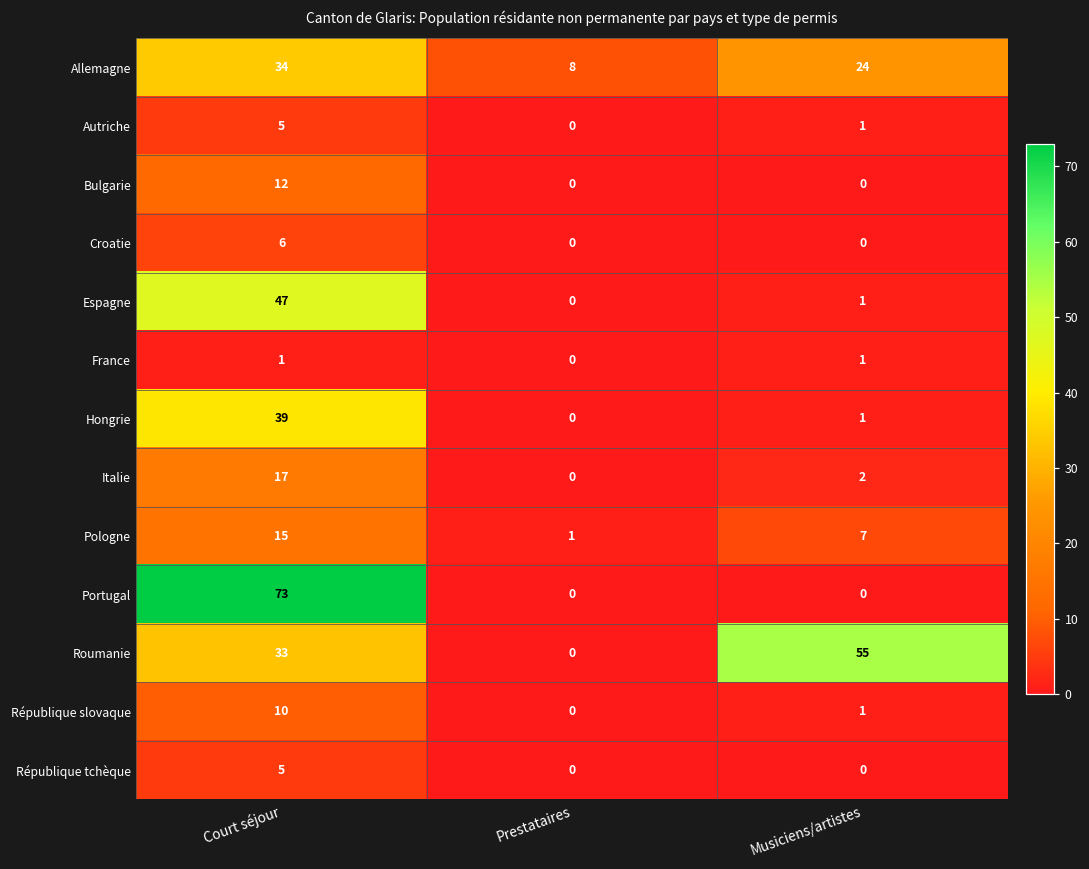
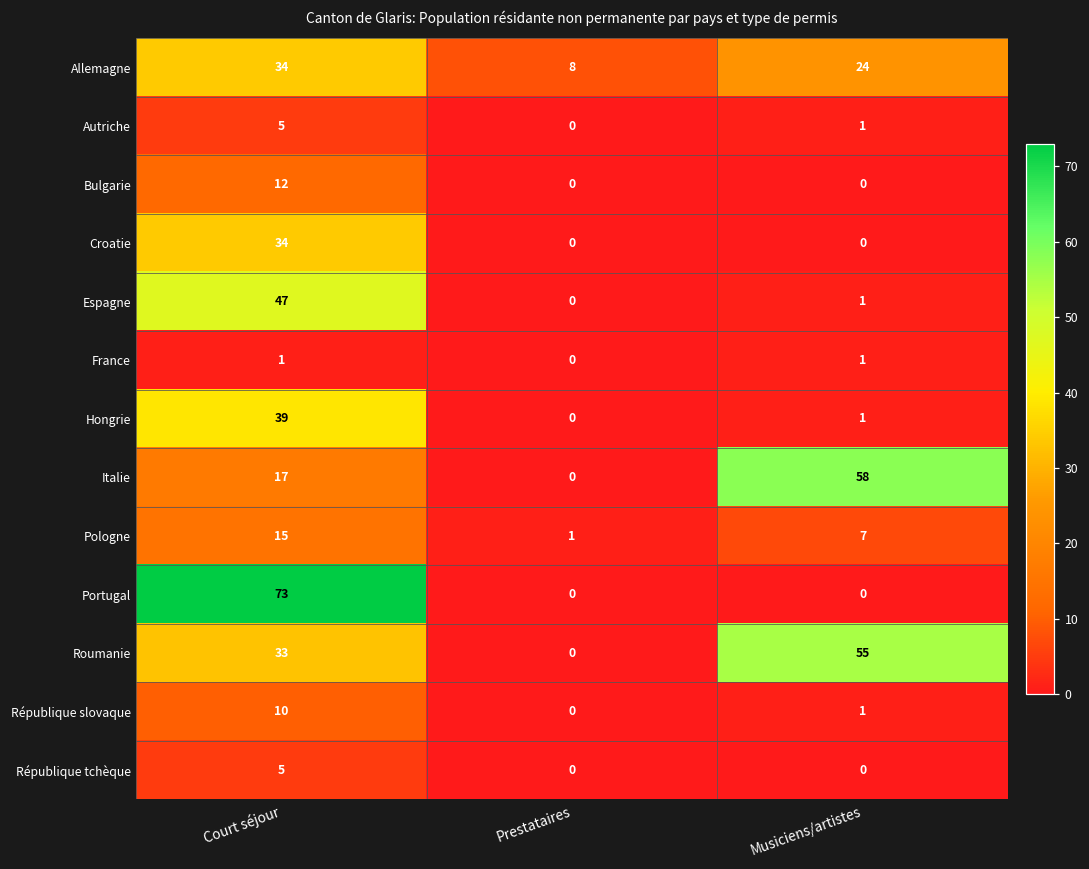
  {
    "Allemagne": {
      "Court séjour": 34,
      "Prestataires": 8,
      "Musiciens/artistes": 24
    },
    "Autriche": {
      "Court séjour": 5,
      "Prestataires": 0,
      "Musiciens/artistes": 1
    },
    "Bulgarie": {
      "Court séjour": 12,
      "Prestataires": 0,
      "Musiciens/artistes": 0
    },
    "Croatie": {
-     "Court séjour": 6,
+     "Court séjour": 34,
      "Prestataires": 0,
      "Musiciens/artistes": 0
    },
    "Espagne": {
      "Court séjour": 47,
      "Prestataires": 0,
      "Musiciens/artistes": 1
    },
    "France": {
      "Court séjour": 1,
      "Prestataires": 0,
      "Musiciens/artistes": 1
    },
    "Hongrie": {
      "Court séjour": 39,
      "Prestataires": 0,
      "Musiciens/artistes": 1
    },
    "Italie": {
      "Court séjour": 17,
      "Prestataires": 0,
-     "Musiciens/artistes": 2
+     "Musiciens/artistes": 58
    },
    "Pologne": {
      "Court séjour": 15,
      "Prestataires": 1,
      "Musiciens/artistes": 7
    },
    "Portugal": {
      "Court séjour": 73,
      "Prestataires": 0,
      "Musiciens/artistes": 0
    },
    "Roumanie": {
      "Court séjour": 33,
      "Prestataires": 0,
      "Musiciens/artistes": 55
    },
    "République slovaque": {
      "Court séjour": 10,
      "Prestataires": 0,
      "Musiciens/artistes": 1
    },
    "République tchèque": {
      "Court séjour": 5,
      "Prestataires": 0,
      "Musiciens/artistes": 0
    }
  }
